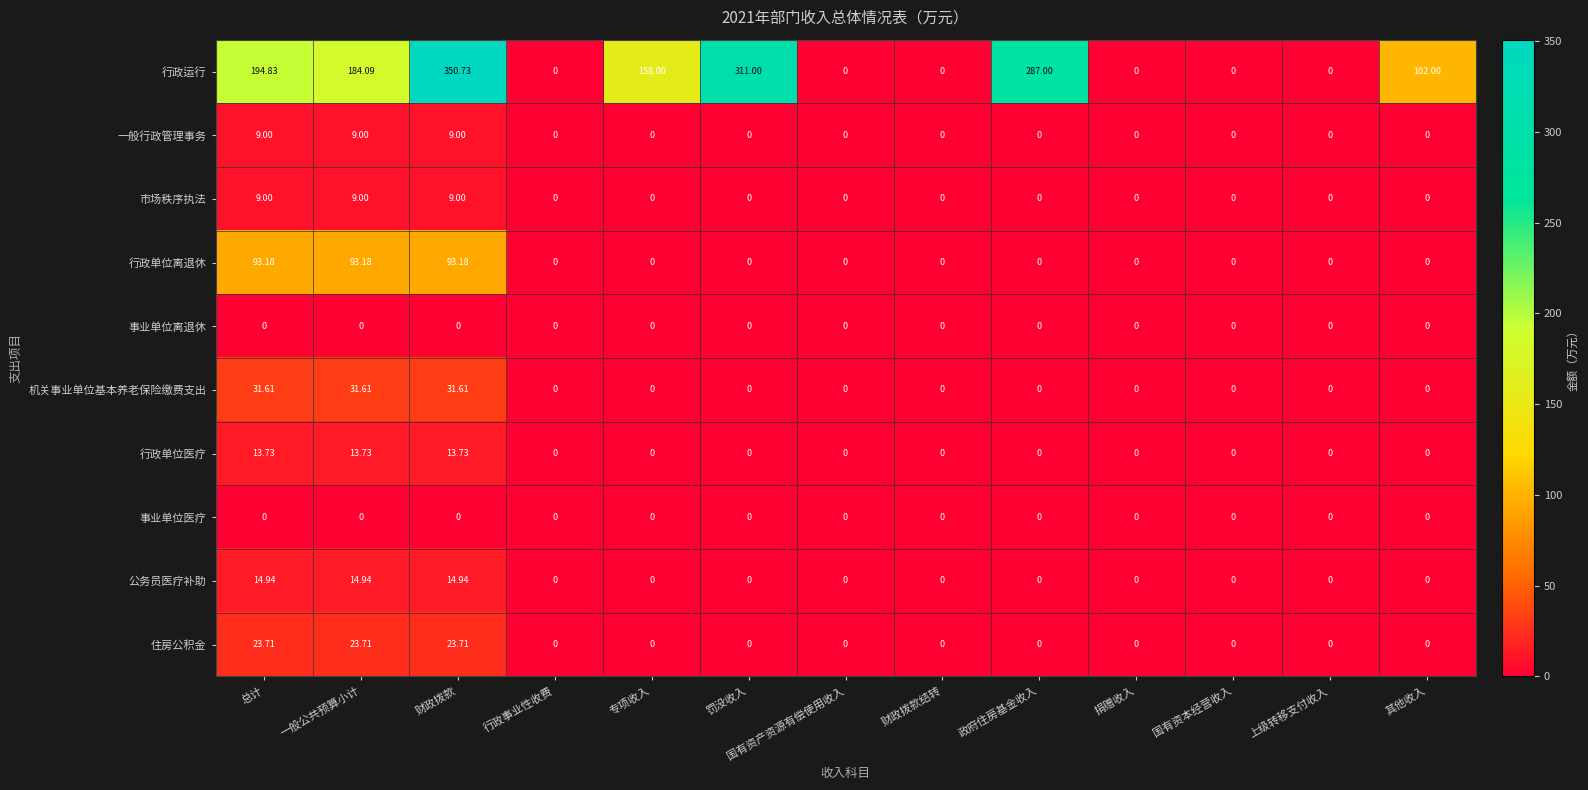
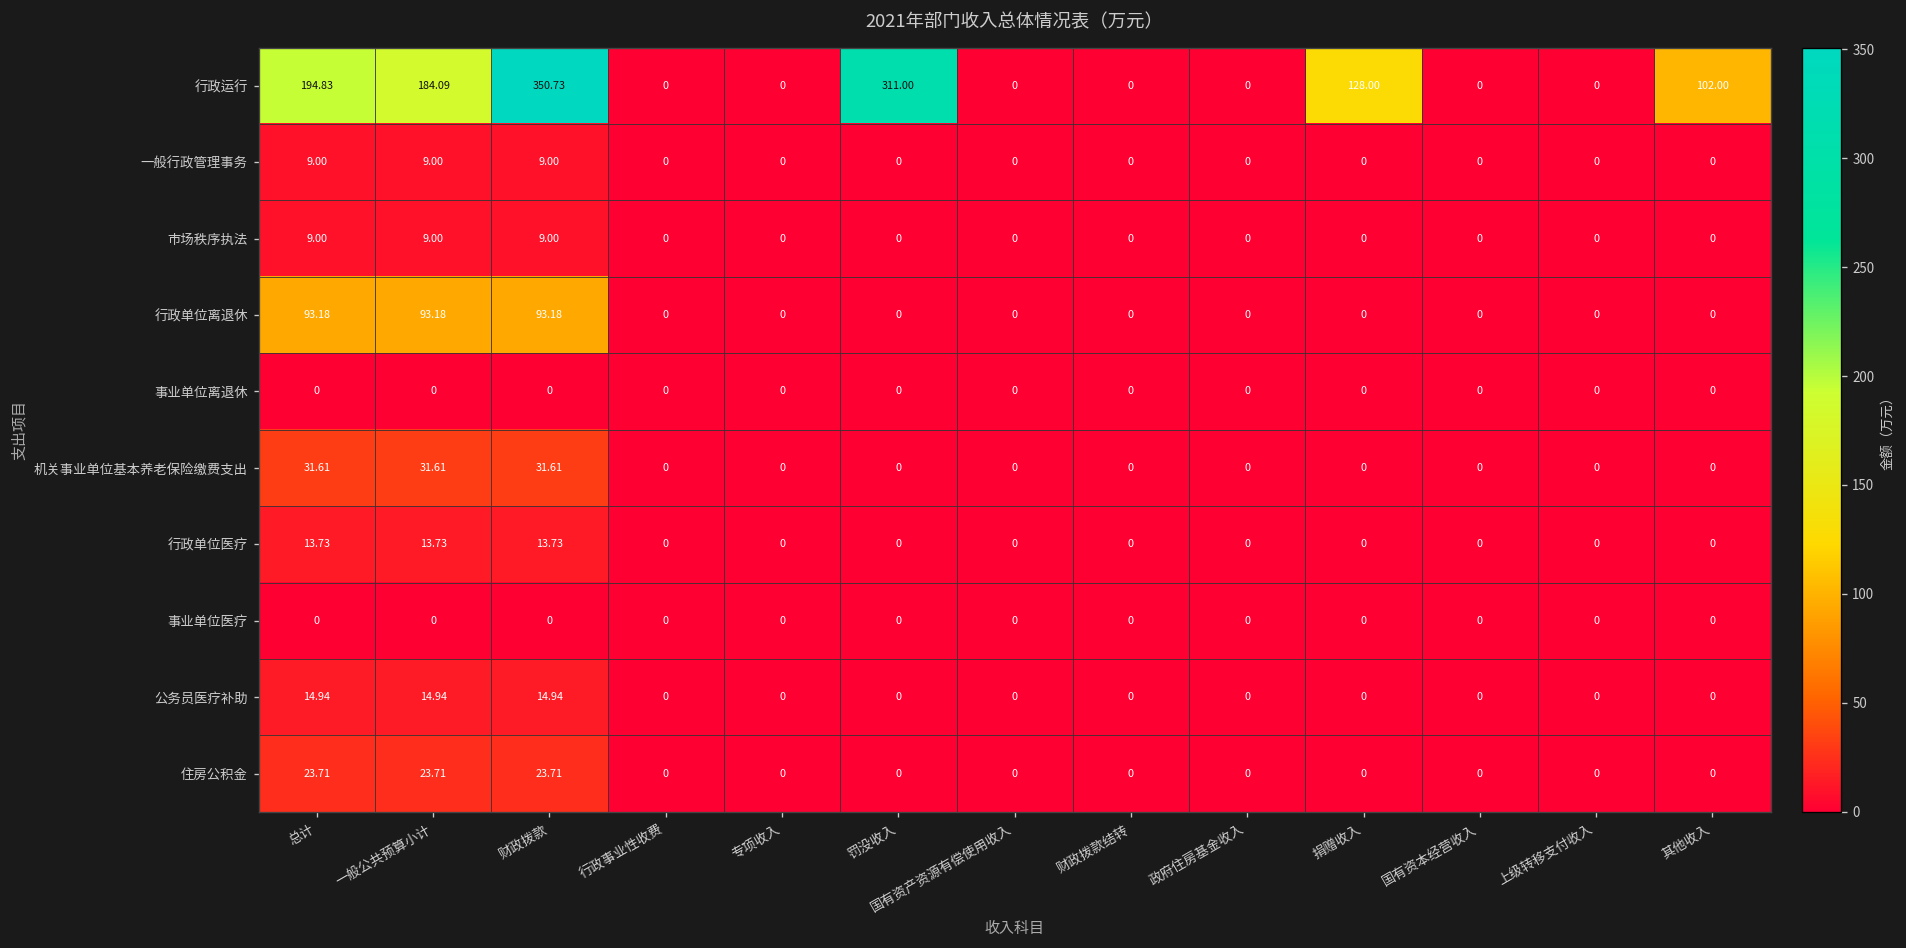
  {
    "行政运行": {
      "总计": 194.83,
      "一般公共预算小计": 184.09,
      "财政拨款": 350.73,
      "行政事业性收费": 0,
-     "专项收入": 158.00,
+     "专项收入": 0,
      "罚没收入": 311.00,
      "国有资产资源有偿使用收入": 0,
      "财政拨款结转": 0,
-     "政府住房基金收入": 287.00,
-     "捐赠收入": 0,
+     "政府住房基金收入": 0,
+     "捐赠收入": 128.00,
      "国有资本经营收入": 0,
      "上级转移支付收入": 0,
      "其他收入": 102.00
    },
    "一般行政管理事务": {
      "总计": 9.00,
      "一般公共预算小计": 9.00,
      "财政拨款": 9.00,
      "行政事业性收费": 0,
      "专项收入": 0,
      "罚没收入": 0,
      "国有资产资源有偿使用收入": 0,
      "财政拨款结转": 0,
      "政府住房基金收入": 0,
      "捐赠收入": 0,
      "国有资本经营收入": 0,
      "上级转移支付收入": 0,
      "其他收入": 0
    },
    "市场秩序执法": {
      "总计": 9.00,
      "一般公共预算小计": 9.00,
      "财政拨款": 9.00,
      "行政事业性收费": 0,
      "专项收入": 0,
      "罚没收入": 0,
      "国有资产资源有偿使用收入": 0,
      "财政拨款结转": 0,
      "政府住房基金收入": 0,
      "捐赠收入": 0,
      "国有资本经营收入": 0,
      "上级转移支付收入": 0,
      "其他收入": 0
    },
    "行政单位离退休": {
      "总计": 93.18,
      "一般公共预算小计": 93.18,
      "财政拨款": 93.18,
      "行政事业性收费": 0,
      "专项收入": 0,
      "罚没收入": 0,
      "国有资产资源有偿使用收入": 0,
      "财政拨款结转": 0,
      "政府住房基金收入": 0,
      "捐赠收入": 0,
      "国有资本经营收入": 0,
      "上级转移支付收入": 0,
      "其他收入": 0
    },
    "事业单位离退休": {
      "总计": 0,
      "一般公共预算小计": 0,
      "财政拨款": 0,
      "行政事业性收费": 0,
      "专项收入": 0,
      "罚没收入": 0,
      "国有资产资源有偿使用收入": 0,
      "财政拨款结转": 0,
      "政府住房基金收入": 0,
      "捐赠收入": 0,
      "国有资本经营收入": 0,
      "上级转移支付收入": 0,
      "其他收入": 0
    },
    "机关事业单位基本养老保险缴费支出": {
      "总计": 31.61,
      "一般公共预算小计": 31.61,
      "财政拨款": 31.61,
      "行政事业性收费": 0,
      "专项收入": 0,
      "罚没收入": 0,
      "国有资产资源有偿使用收入": 0,
      "财政拨款结转": 0,
      "政府住房基金收入": 0,
      "捐赠收入": 0,
      "国有资本经营收入": 0,
      "上级转移支付收入": 0,
      "其他收入": 0
    },
    "行政单位医疗": {
      "总计": 13.73,
      "一般公共预算小计": 13.73,
      "财政拨款": 13.73,
      "行政事业性收费": 0,
      "专项收入": 0,
      "罚没收入": 0,
      "国有资产资源有偿使用收入": 0,
      "财政拨款结转": 0,
      "政府住房基金收入": 0,
      "捐赠收入": 0,
      "国有资本经营收入": 0,
      "上级转移支付收入": 0,
      "其他收入": 0
    },
    "事业单位医疗": {
      "总计": 0,
      "一般公共预算小计": 0,
      "财政拨款": 0,
      "行政事业性收费": 0,
      "专项收入": 0,
      "罚没收入": 0,
      "国有资产资源有偿使用收入": 0,
      "财政拨款结转": 0,
      "政府住房基金收入": 0,
      "捐赠收入": 0,
      "国有资本经营收入": 0,
      "上级转移支付收入": 0,
      "其他收入": 0
    },
    "公务员医疗补助": {
      "总计": 14.94,
      "一般公共预算小计": 14.94,
      "财政拨款": 14.94,
      "行政事业性收费": 0,
      "专项收入": 0,
      "罚没收入": 0,
      "国有资产资源有偿使用收入": 0,
      "财政拨款结转": 0,
      "政府住房基金收入": 0,
      "捐赠收入": 0,
      "国有资本经营收入": 0,
      "上级转移支付收入": 0,
      "其他收入": 0
    },
    "住房公积金": {
      "总计": 23.71,
      "一般公共预算小计": 23.71,
      "财政拨款": 23.71,
      "行政事业性收费": 0,
      "专项收入": 0,
      "罚没收入": 0,
      "国有资产资源有偿使用收入": 0,
      "财政拨款结转": 0,
      "政府住房基金收入": 0,
      "捐赠收入": 0,
      "国有资本经营收入": 0,
      "上级转移支付收入": 0,
      "其他收入": 0
    }
  }
